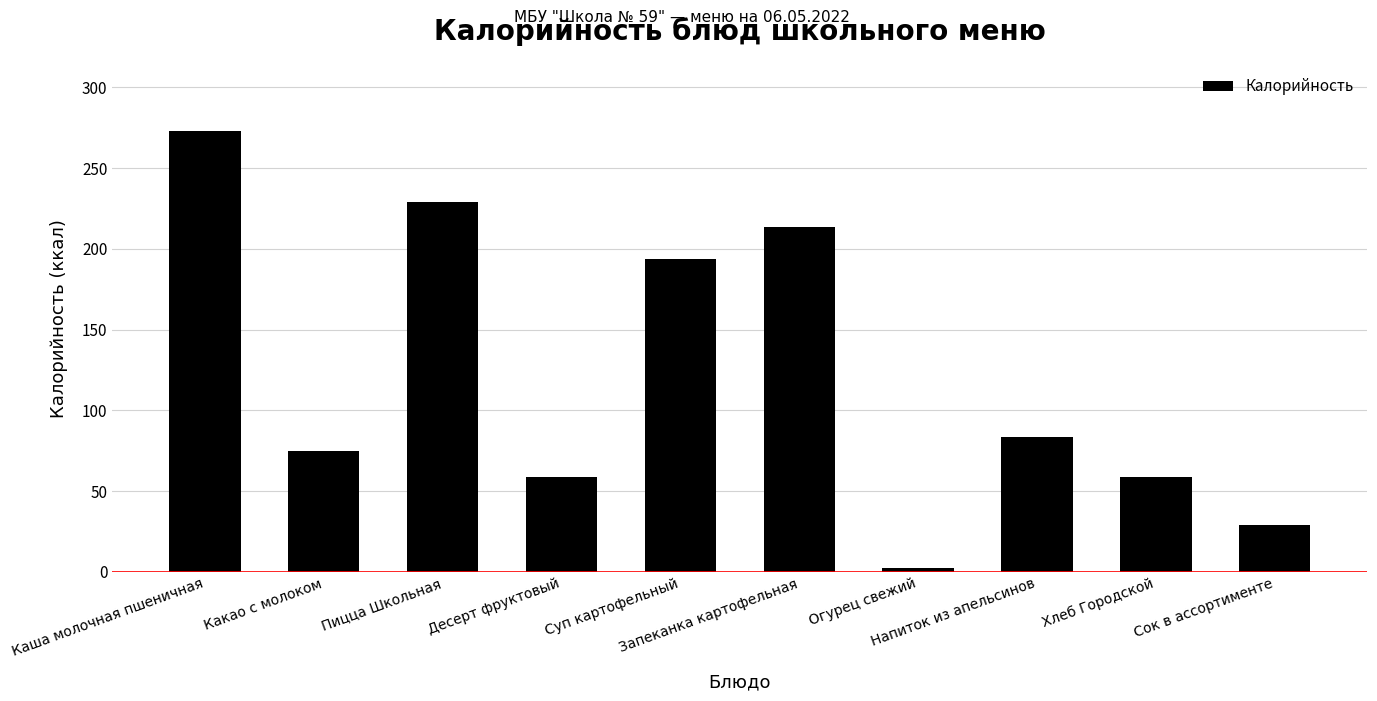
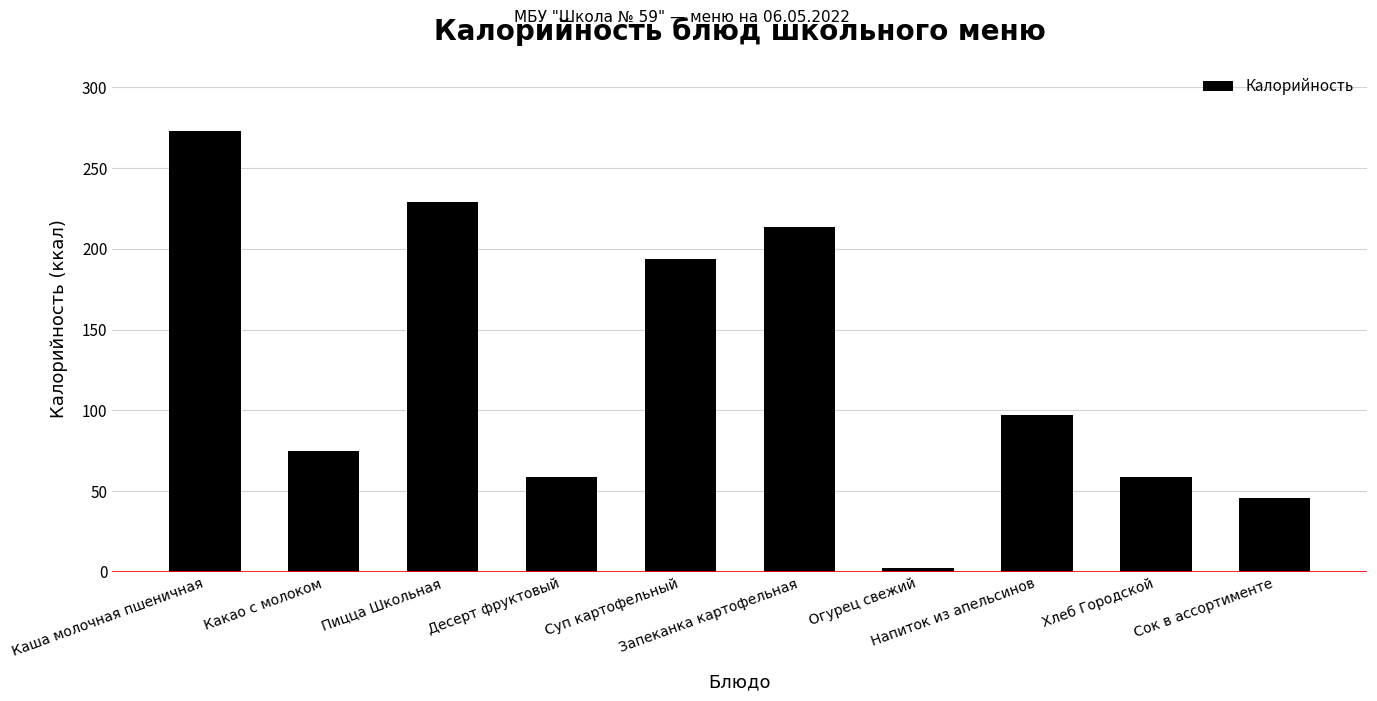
  {
    "Каша молочная пшеничная": 273,
    "Какао с молоком": 75,
    "Пицца Школьная": 229,
    "Десерт фруктовый": 59,
    "Суп картофельный": 194,
    "Запеканка картофельная": 214,
    "Огурец свежий": 2,
-   "Напиток из апельсинов": 83,
+   "Напиток из апельсинов": 97,
    "Хлеб Городской": 59,
-   "Сок в ассортименте": 29
+   "Сок в ассортименте": 46
  }
